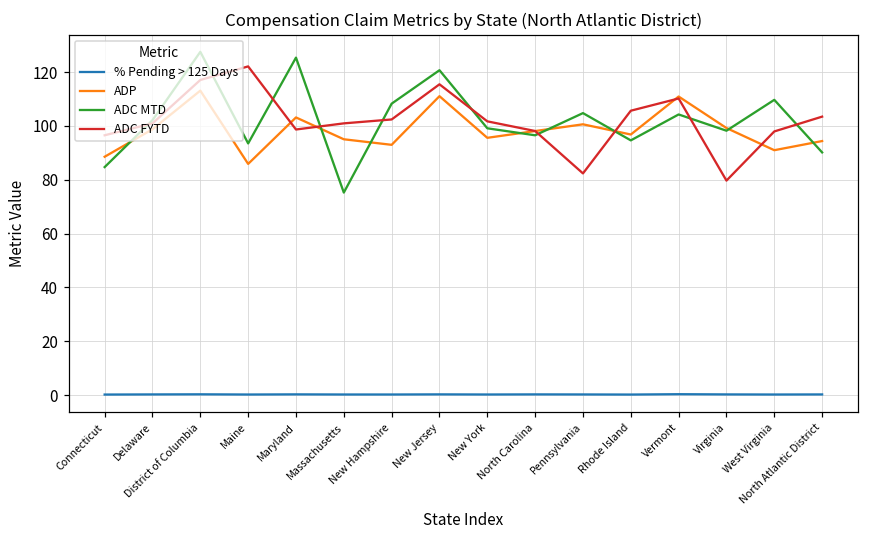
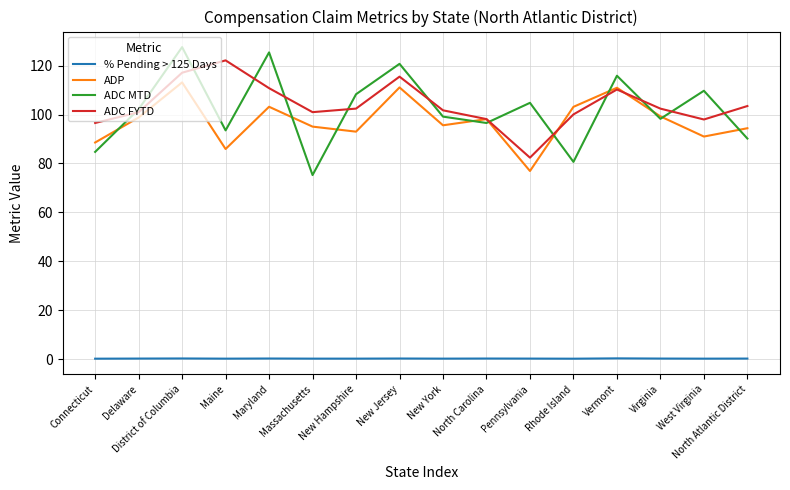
  {
    "% Pending > 125 Days": {
      "Connecticut": 0,
      "Delaware": 0,
      "District of Columbia": 0,
      "Maine": 0,
      "Maryland": 0,
      "Massachusetts": 0,
      "New Hampshire": 0,
      "New Jersey": 0,
      "New York": 0,
      "North Carolina": 0,
      "Pennsylvania": 0,
      "Rhode Island": 0,
      "Vermont": 0,
      "Virginia": 0,
      "West Virginia": 0,
      "North Atlantic District": 0
    },
    "ADP": {
      "Connecticut": 89,
      "Maine": 86,
      "Maryland": 103,
      "Massachusetts": 95,
      "New Hampshire": 93,
      "New Jersey": 111,
      "New York": 96,
-     "Pennsylvania": 101,
-     "Rhode Island": 97,
+     "Pennsylvania": 77,
+     "Rhode Island": 103,
      "West Virginia": 91,
      "North Atlantic District": 94
    },
    "ADC MTD": {
      "Connecticut": 85,
      "Maine": 94,
      "Maryland": 125,
      "Massachusetts": 75,
      "New Hampshire": 108,
      "New Jersey": 121,
      "New York": 99,
      "North Carolina": 97,
      "Pennsylvania": 105,
-     "Rhode Island": 95,
-     "Vermont": 104,
+     "Rhode Island": 81,
+     "Vermont": 116,
      "West Virginia": 110,
      "North Atlantic District": 90
    },
    "ADC FYTD": {
      "Connecticut": 97,
      "Maine": 122,
-     "Maryland": 99,
+     "Maryland": 111,
      "Massachusetts": 101,
      "New Hampshire": 102,
      "New Jersey": 115,
      "New York": 102,
      "Pennsylvania": 82,
-     "Rhode Island": 106,
-     "Virginia": 80,
+     "Rhode Island": 100,
+     "Virginia": 102,
      "West Virginia": 98,
      "North Atlantic District": 103
    }
  }
